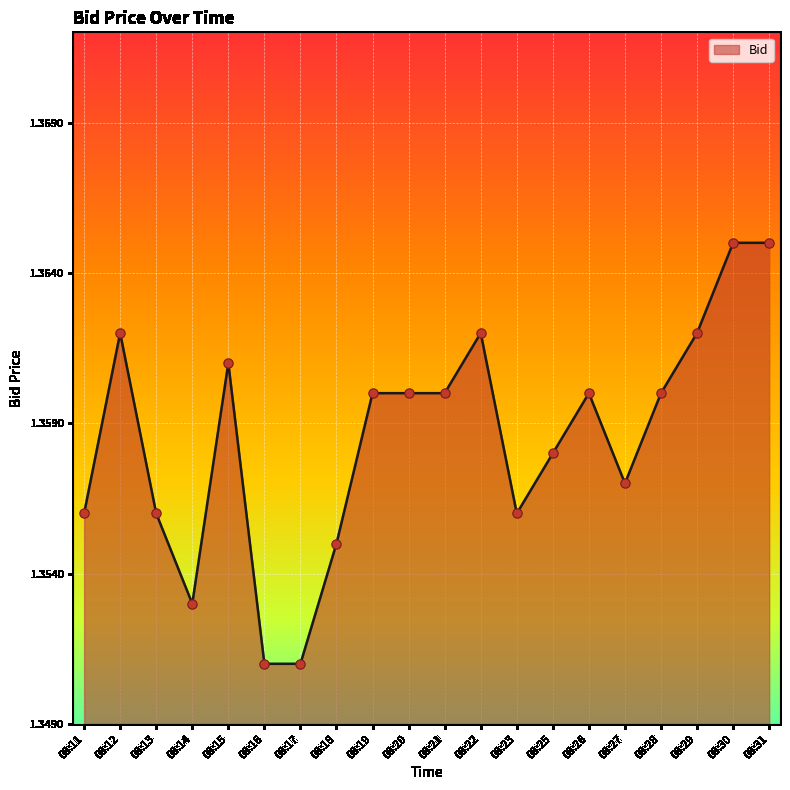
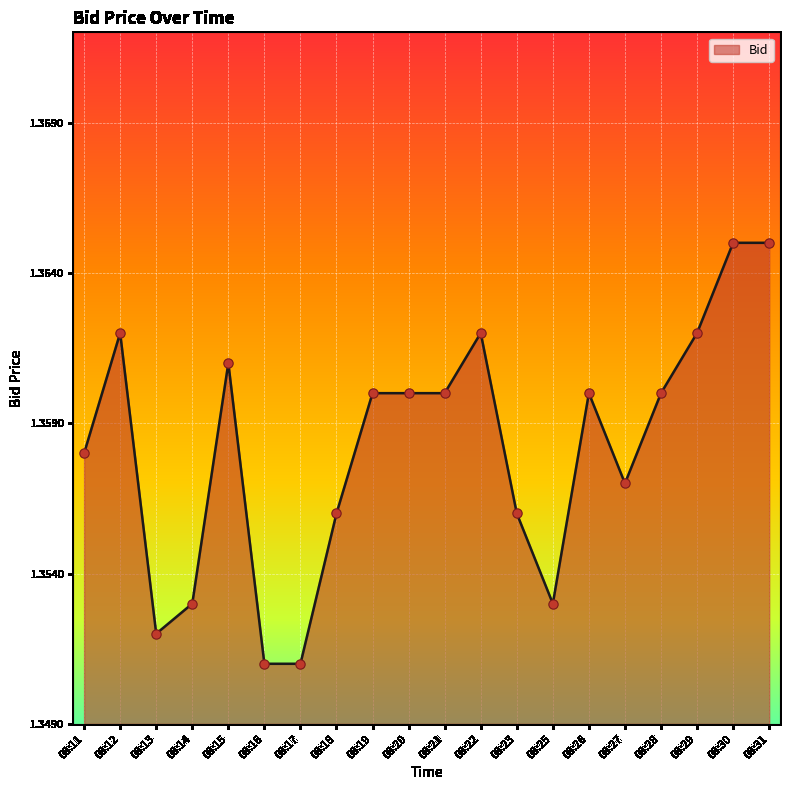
  {
-   "08:11": 1.356,
+   "08:11": 1.358,
    "08:12": 1.362,
-   "08:13": 1.356,
+   "08:13": 1.352,
    "08:14": 1.353,
    "08:15": 1.361,
    "08:16": 1.351,
    "08:17": 1.351,
-   "08:18": 1.355,
+   "08:18": 1.356,
    "08:19": 1.360,
    "08:20": 1.360,
    "08:21": 1.360,
    "08:22": 1.362,
    "08:23": 1.356,
-   "08:25": 1.358,
+   "08:25": 1.353,
    "08:26": 1.360,
    "08:27": 1.357,
    "08:28": 1.360,
    "08:29": 1.362,
    "08:30": 1.365,
    "08:31": 1.365
  }
